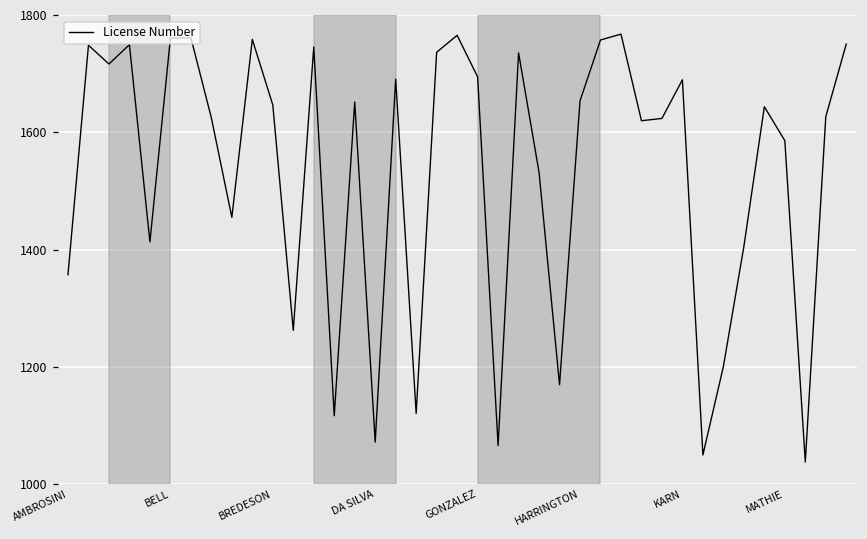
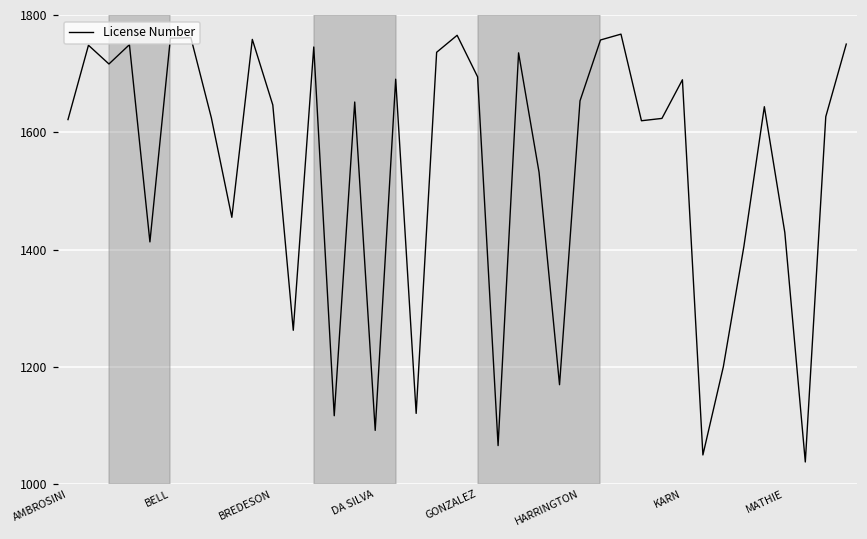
  {
-   "AMBROSINI": 1360,
+   "AMBROSINI": 1620,
    "BREDESON": 1650,
-   "DA SILVA": 1070,
+   "DA SILVA": 1090,
    "GONZALEZ": 1700,
    "HARRINGTON": 1650,
    "KARN": 1690,
-   "MATHIE": 1590
+   "MATHIE": 1430
  }
